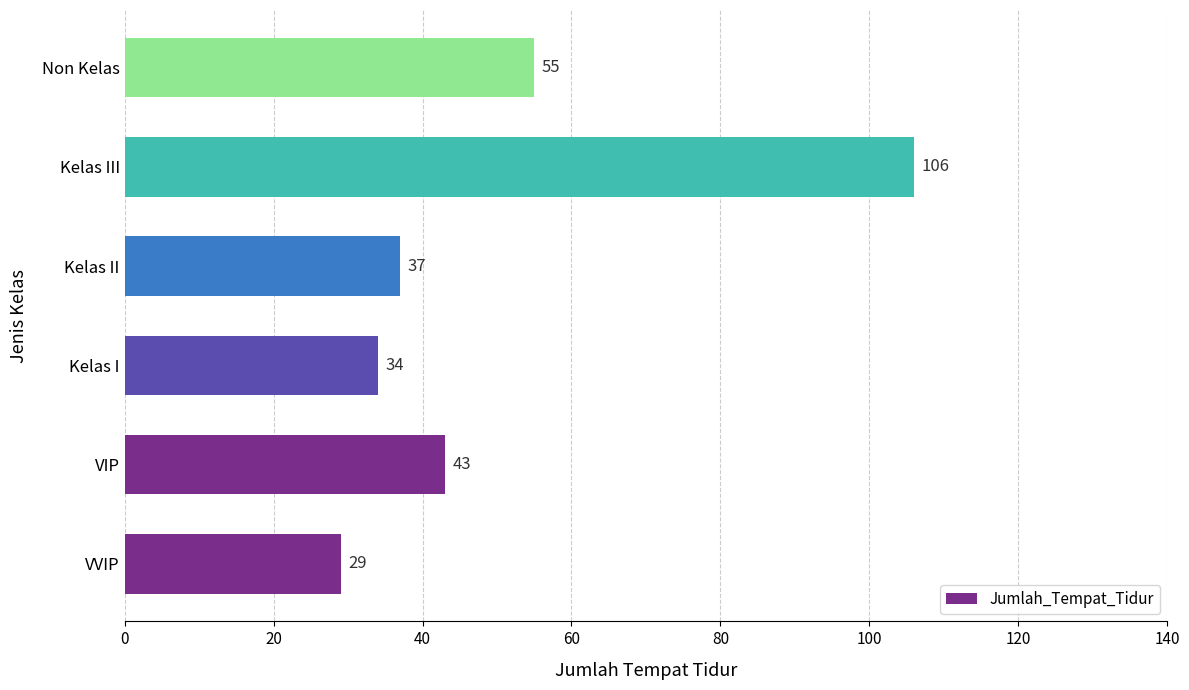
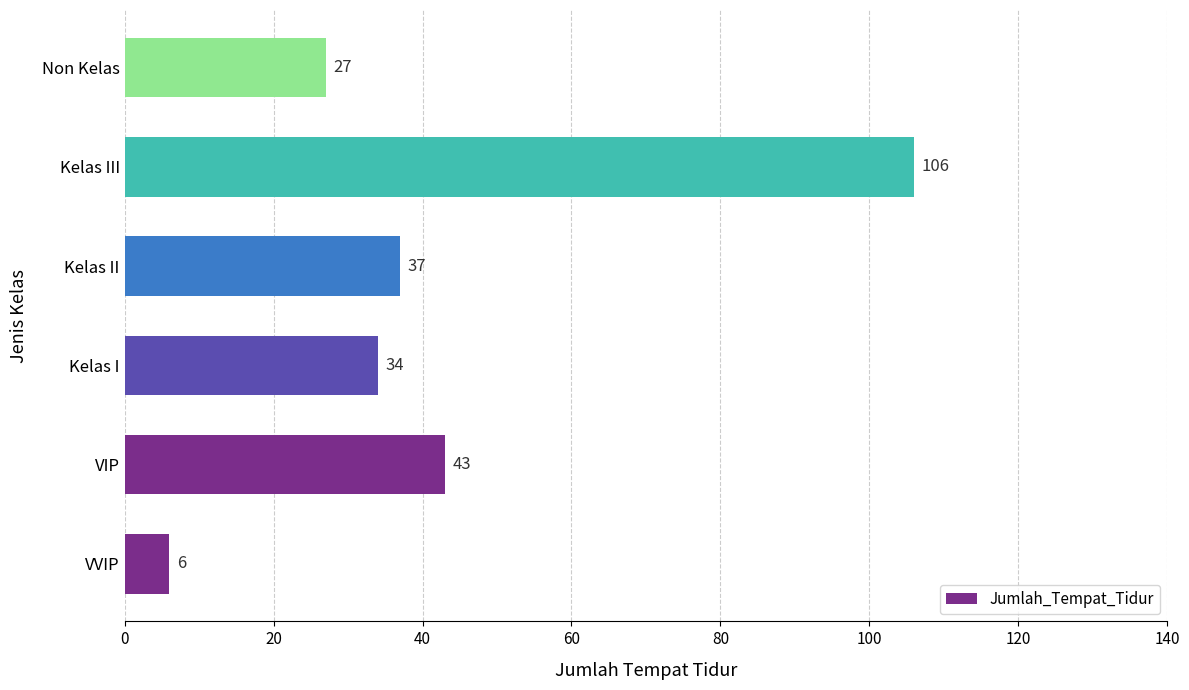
  {
-   "Non Kelas": 55,
+   "Non Kelas": 27,
    "Kelas III": 106,
    "Kelas II": 37,
    "Kelas I": 34,
    "VIP": 43,
-   "VVIP": 29
+   "VVIP": 6
  }
